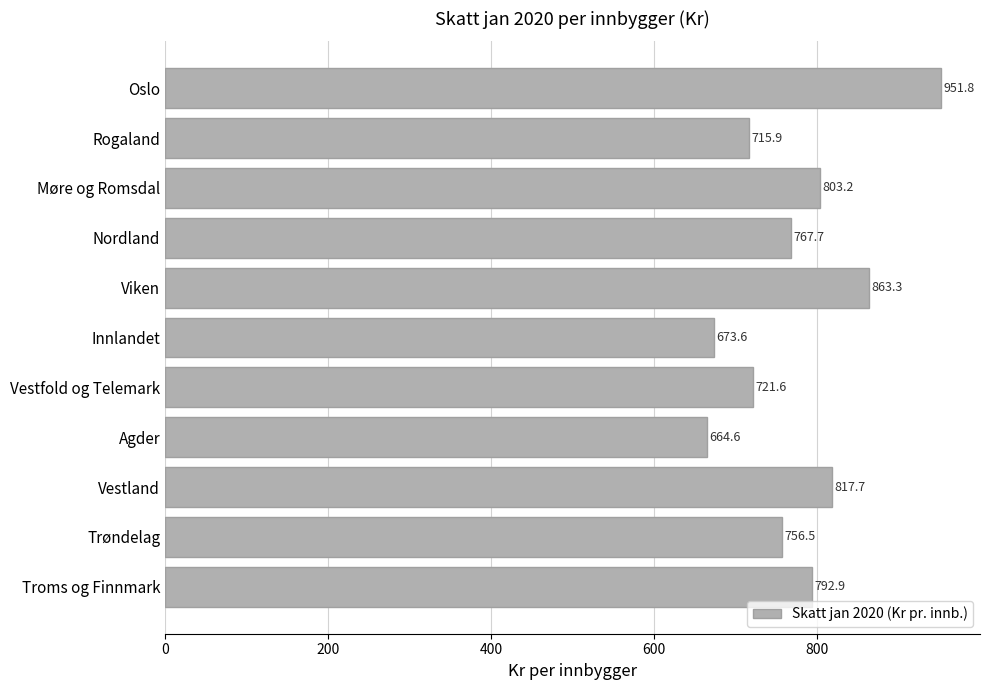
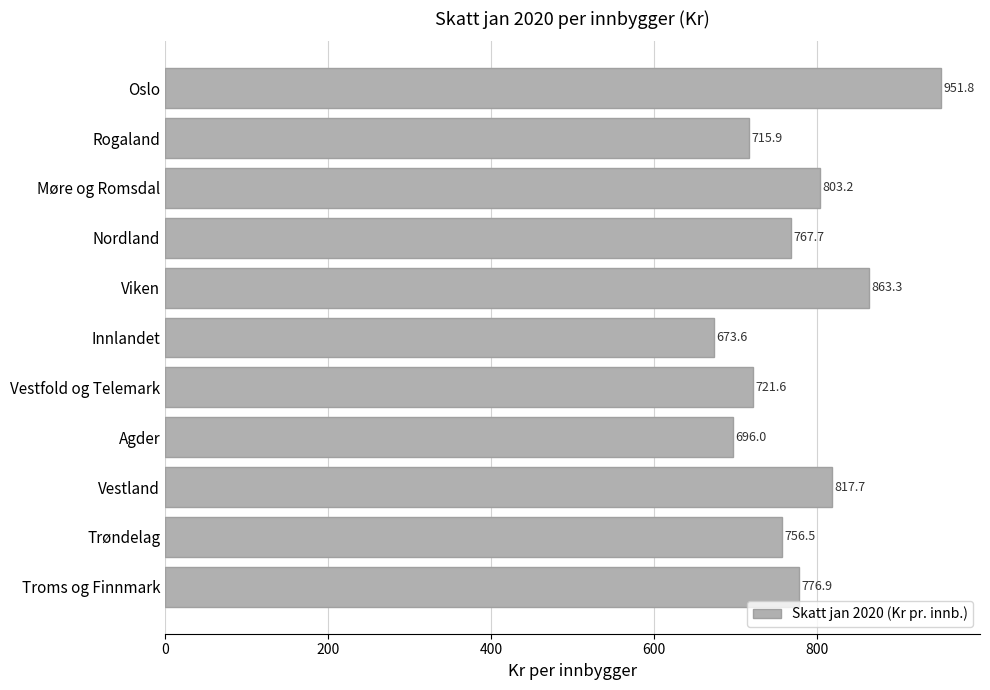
  {
    "Oslo": 951.8,
    "Rogaland": 715.9,
    "Møre og Romsdal": 803.2,
    "Nordland": 767.7,
    "Viken": 863.3,
    "Innlandet": 673.6,
    "Vestfold og Telemark": 721.6,
-   "Agder": 664.6,
+   "Agder": 696.0,
    "Vestland": 817.7,
    "Trøndelag": 756.5,
-   "Troms og Finnmark": 792.9
+   "Troms og Finnmark": 776.9
  }
